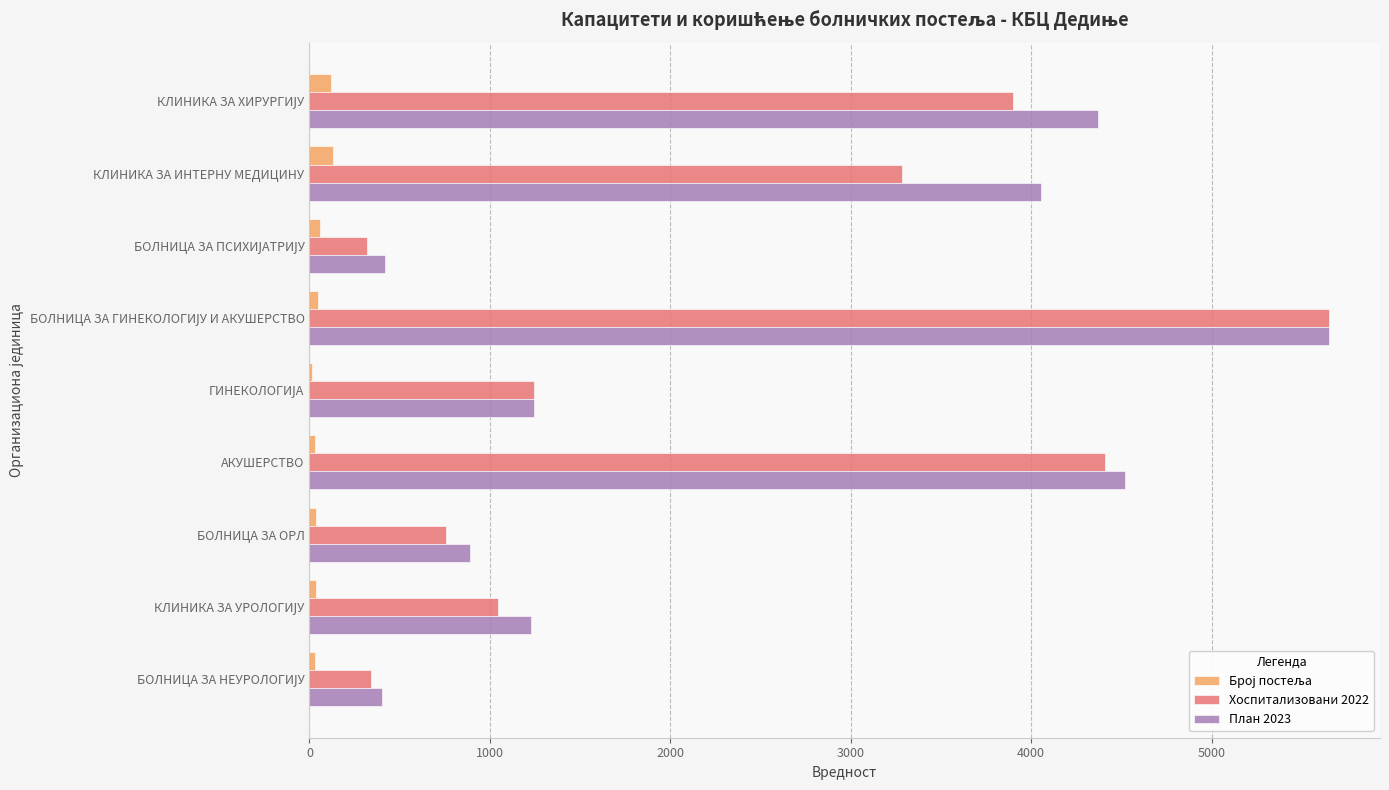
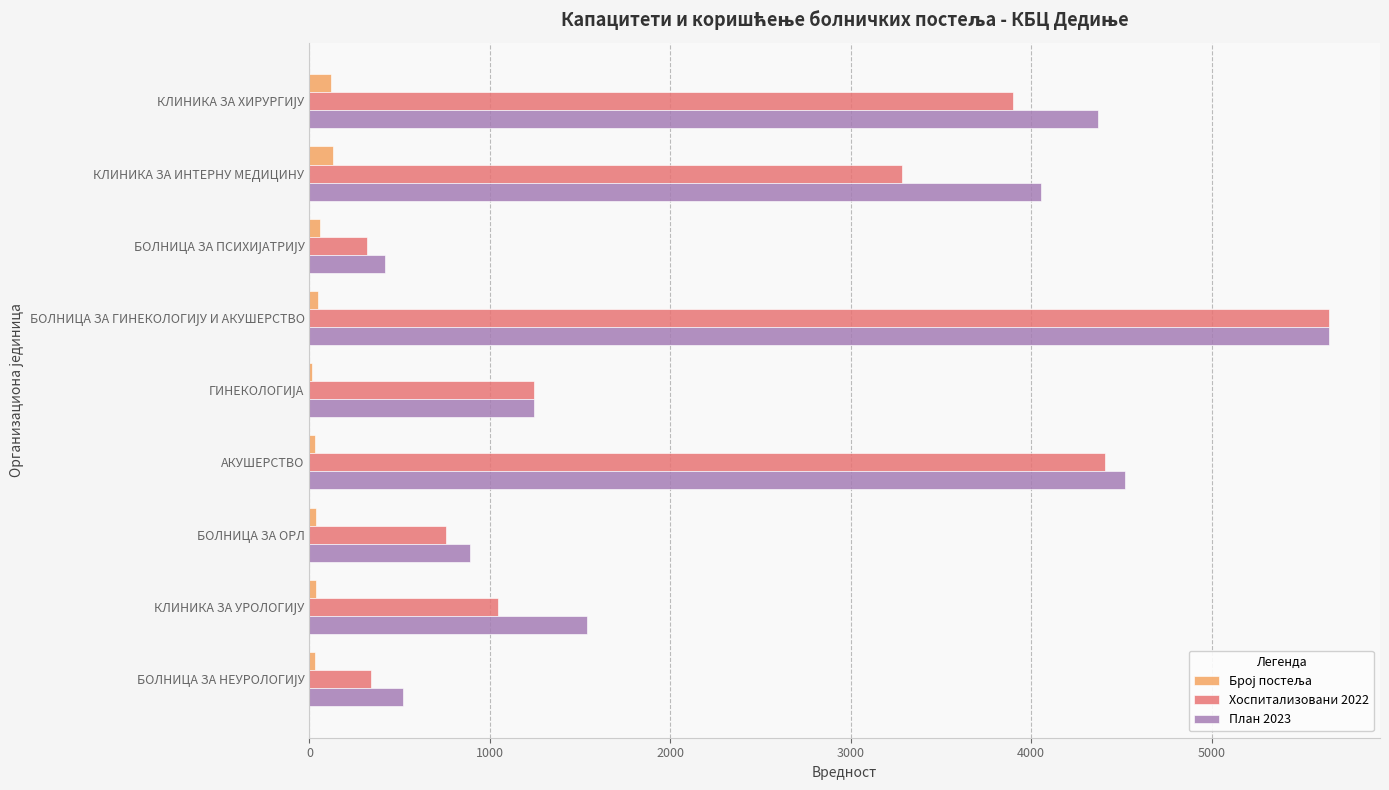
  {
    "План 2023": {
      "КЛИНИКА ЗА ХИРУРГИЈУ": 4370,
      "КЛИНИКА ЗА ИНТЕРНУ МЕДИЦИНУ": 4050,
      "БОЛНИЦА ЗА ПСИХИЈАТРИЈУ": 420,
      "БОЛНИЦА ЗА ГИНЕКОЛОГИЈУ И АКУШЕРСТВО": 5650,
      "ГИНЕКОЛОГИЈА": 1240,
      "АКУШЕРСТВО": 4520,
      "БОЛНИЦА ЗА ОРЛ": 890,
-     "КЛИНИКА ЗА УРОЛОГИЈУ": 1230,
-     "БОЛНИЦА ЗА НЕУРОЛОГИЈУ": 400
+     "КЛИНИКА ЗА УРОЛОГИЈУ": 1540,
+     "БОЛНИЦА ЗА НЕУРОЛОГИЈУ": 520
    }
  }
